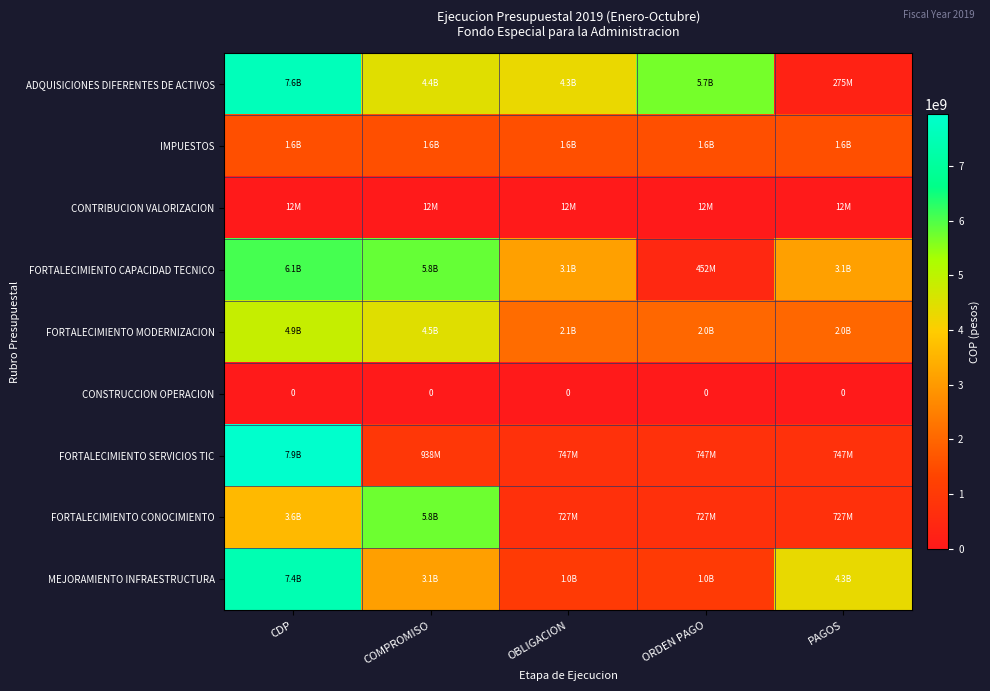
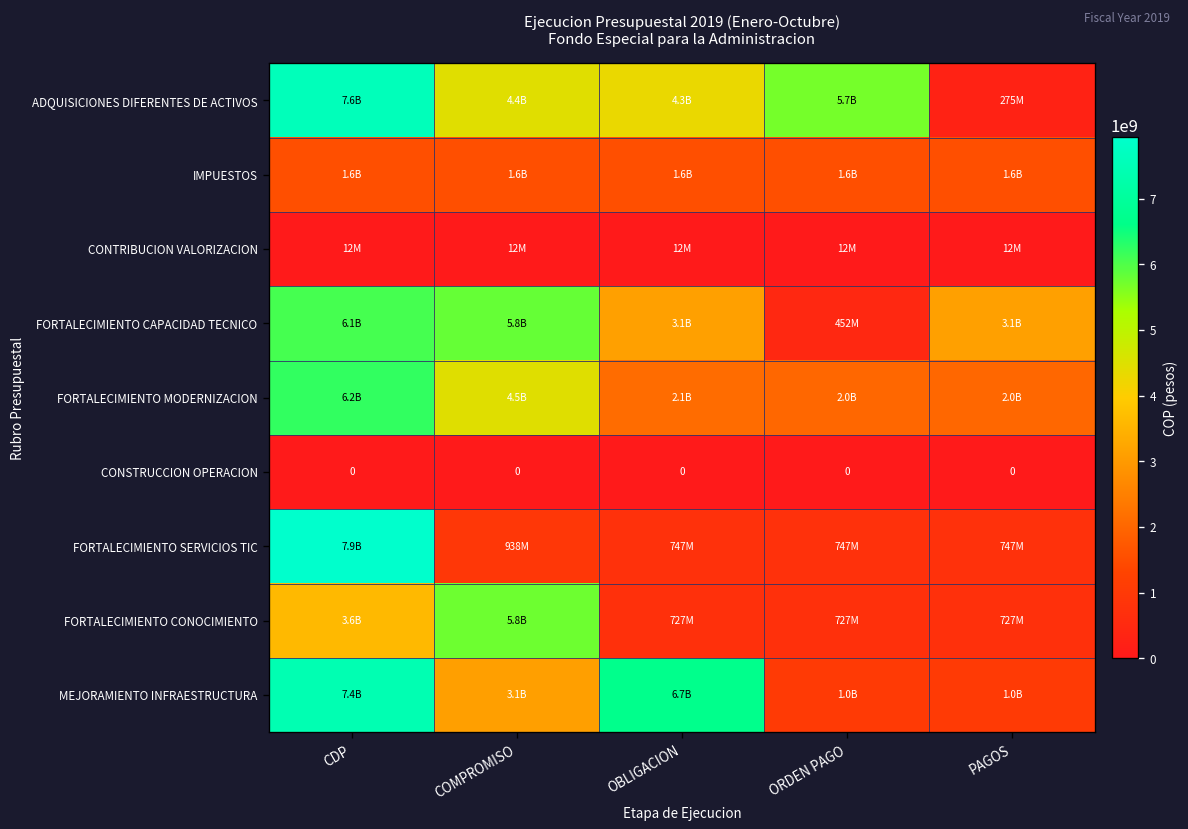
  {
    "ADQUISICIONES DIFERENTES DE ACTIVOS": {
      "CDP": "7.6B",
      "COMPROMISO": "4.4B",
      "OBLIGACION": "4.3B",
      "ORDEN PAGO": "5.7B",
      "PAGOS": "275M"
    },
    "IMPUESTOS": {
      "CDP": "1.6B",
      "COMPROMISO": "1.6B",
      "OBLIGACION": "1.6B",
      "ORDEN PAGO": "1.6B",
      "PAGOS": "1.6B"
    },
    "CONTRIBUCION VALORIZACION": {
      "CDP": "12M",
      "COMPROMISO": "12M",
      "OBLIGACION": "12M",
      "ORDEN PAGO": "12M",
      "PAGOS": "12M"
    },
    "FORTALECIMIENTO CAPACIDAD TECNICO": {
      "CDP": "6.1B",
      "COMPROMISO": "5.8B",
      "OBLIGACION": "3.1B",
      "ORDEN PAGO": "452M",
      "PAGOS": "3.1B"
    },
    "FORTALECIMIENTO MODERNIZACION": {
-     "CDP": "4.9B",
+     "CDP": "6.2B",
      "COMPROMISO": "4.5B",
      "OBLIGACION": "2.1B",
      "ORDEN PAGO": "2.0B",
      "PAGOS": "2.0B"
    },
    "CONSTRUCCION OPERACION": {
      "CDP": "0",
      "COMPROMISO": "0",
      "OBLIGACION": "0",
      "ORDEN PAGO": "0",
      "PAGOS": "0"
    },
    "FORTALECIMIENTO SERVICIOS TIC": {
      "CDP": "7.9B",
      "COMPROMISO": "938M",
      "OBLIGACION": "747M",
      "ORDEN PAGO": "747M",
      "PAGOS": "747M"
    },
    "FORTALECIMIENTO CONOCIMIENTO": {
      "CDP": "3.6B",
      "COMPROMISO": "5.8B",
      "OBLIGACION": "727M",
      "ORDEN PAGO": "727M",
      "PAGOS": "727M"
    },
    "MEJORAMIENTO INFRAESTRUCTURA": {
      "CDP": "7.4B",
      "COMPROMISO": "3.1B",
-     "OBLIGACION": "1.0B",
+     "OBLIGACION": "6.7B",
      "ORDEN PAGO": "1.0B",
-     "PAGOS": "4.3B"
+     "PAGOS": "1.0B"
    }
  }
